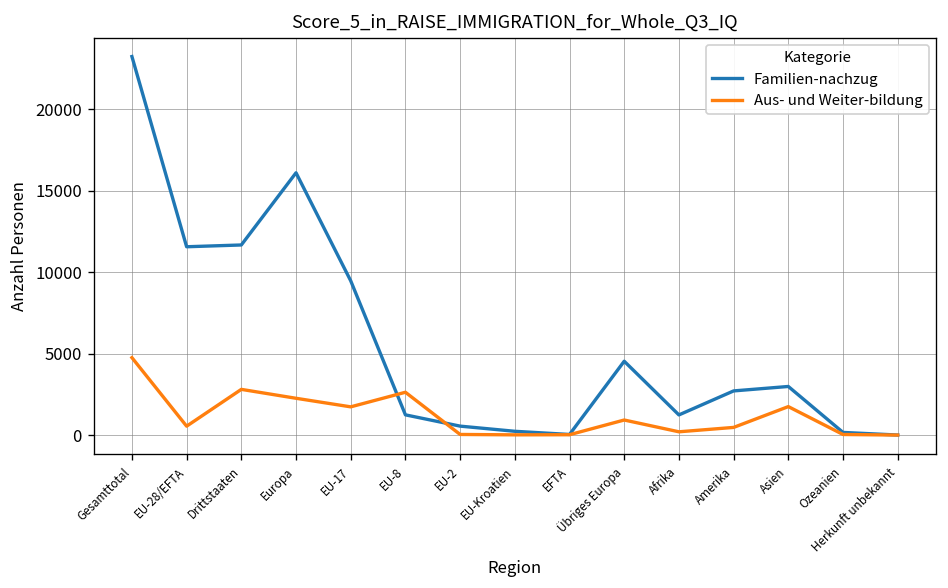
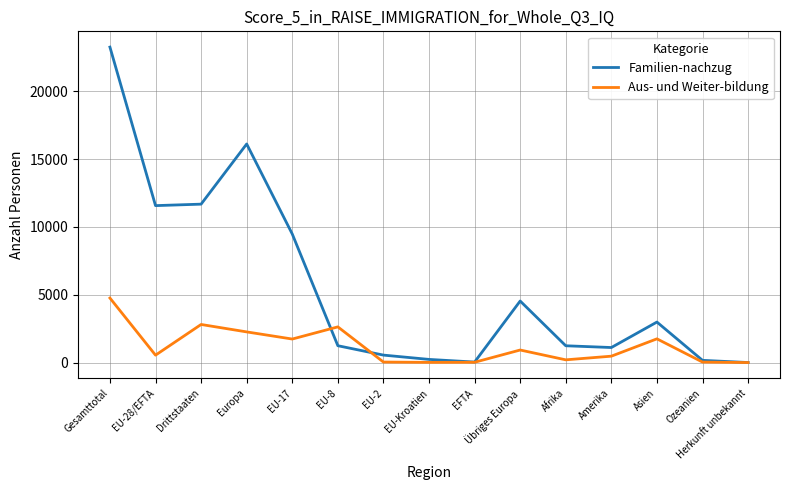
  {
    "Familien-nachzug": {
      "Gesamttotal": 23200,
      "EU-28/EFTA": 11600,
      "Drittstaaten": 11700,
      "Europa": 16100,
      "EU-17": 9500,
      "EU-8": 1200,
      "EU-2": 600,
      "EU-Kroatien": 200,
      "Übriges Europa": 4500,
      "Afrika": 1200,
-     "Amerika": 2700,
+     "Amerika": 1100,
      "Asien": 3000
    },
    "Aus- und Weiter-bildung": {
      "Gesamttotal": 4800,
      "EU-28/EFTA": 600,
      "Drittstaaten": 2800,
      "Europa": 2300,
      "EU-17": 1700,
      "EU-8": 2600,
      "EU-2": 0,
      "EU-Kroatien": 0,
      "Übriges Europa": 900,
      "Afrika": 200,
      "Amerika": 500,
      "Asien": 1800
    }
  }
